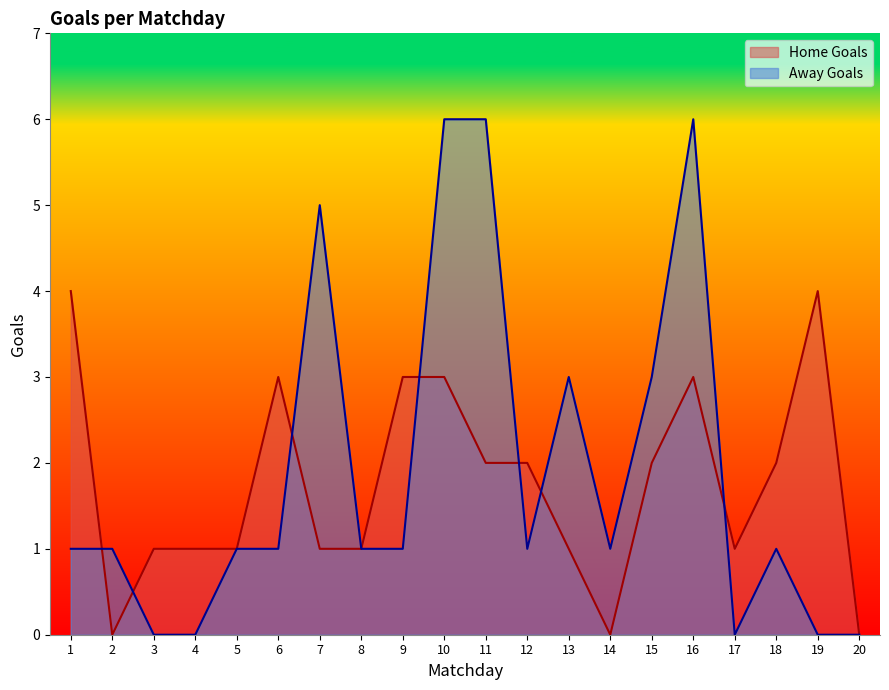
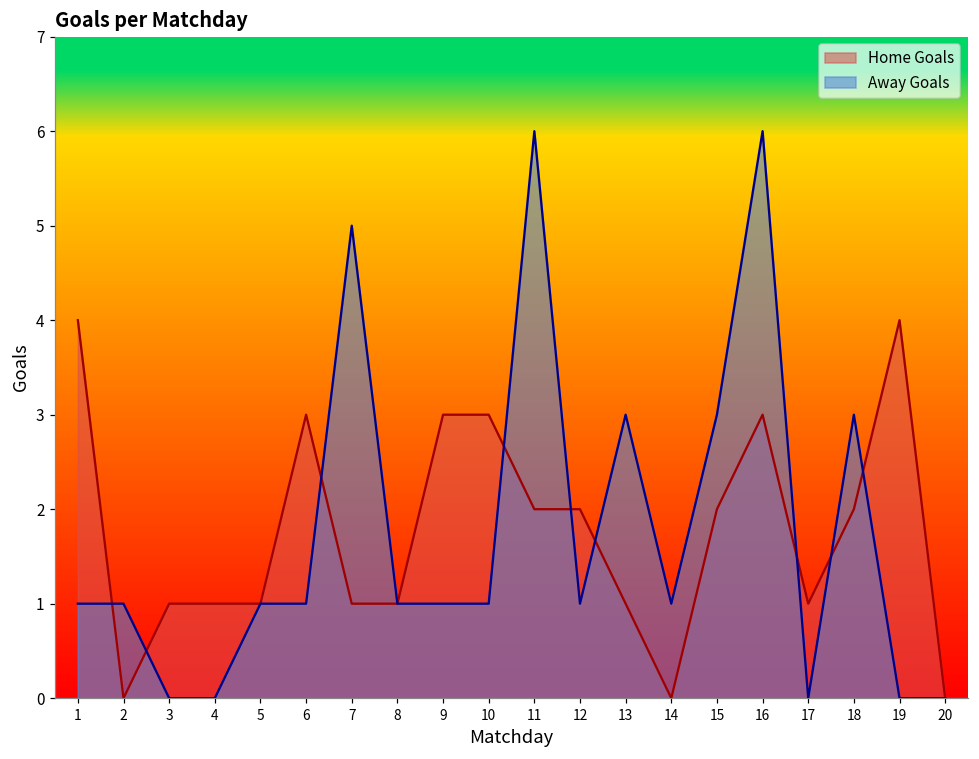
  {
    "Home Goals": {
      "1": 4,
      "2": 0,
      "3": 1,
      "4": 1,
      "6": 3,
      "7": 1,
      "9": 3,
      "10": 3,
      "11": 2,
      "12": 2,
      "13": 1,
      "14": 0,
      "15": 2,
      "16": 3,
      "17": 1,
      "18": 2,
      "19": 4
    },
    "Away Goals": {
      "1": 1,
      "2": 1,
      "3": 0,
      "4": 0,
      "6": 1,
      "7": 5,
      "9": 1,
-     "10": 6,
+     "10": 1,
      "11": 6,
      "12": 1,
      "13": 3,
      "14": 1,
      "15": 3,
      "16": 6,
      "17": 0,
-     "18": 1,
+     "18": 3,
      "19": 0
    }
  }
